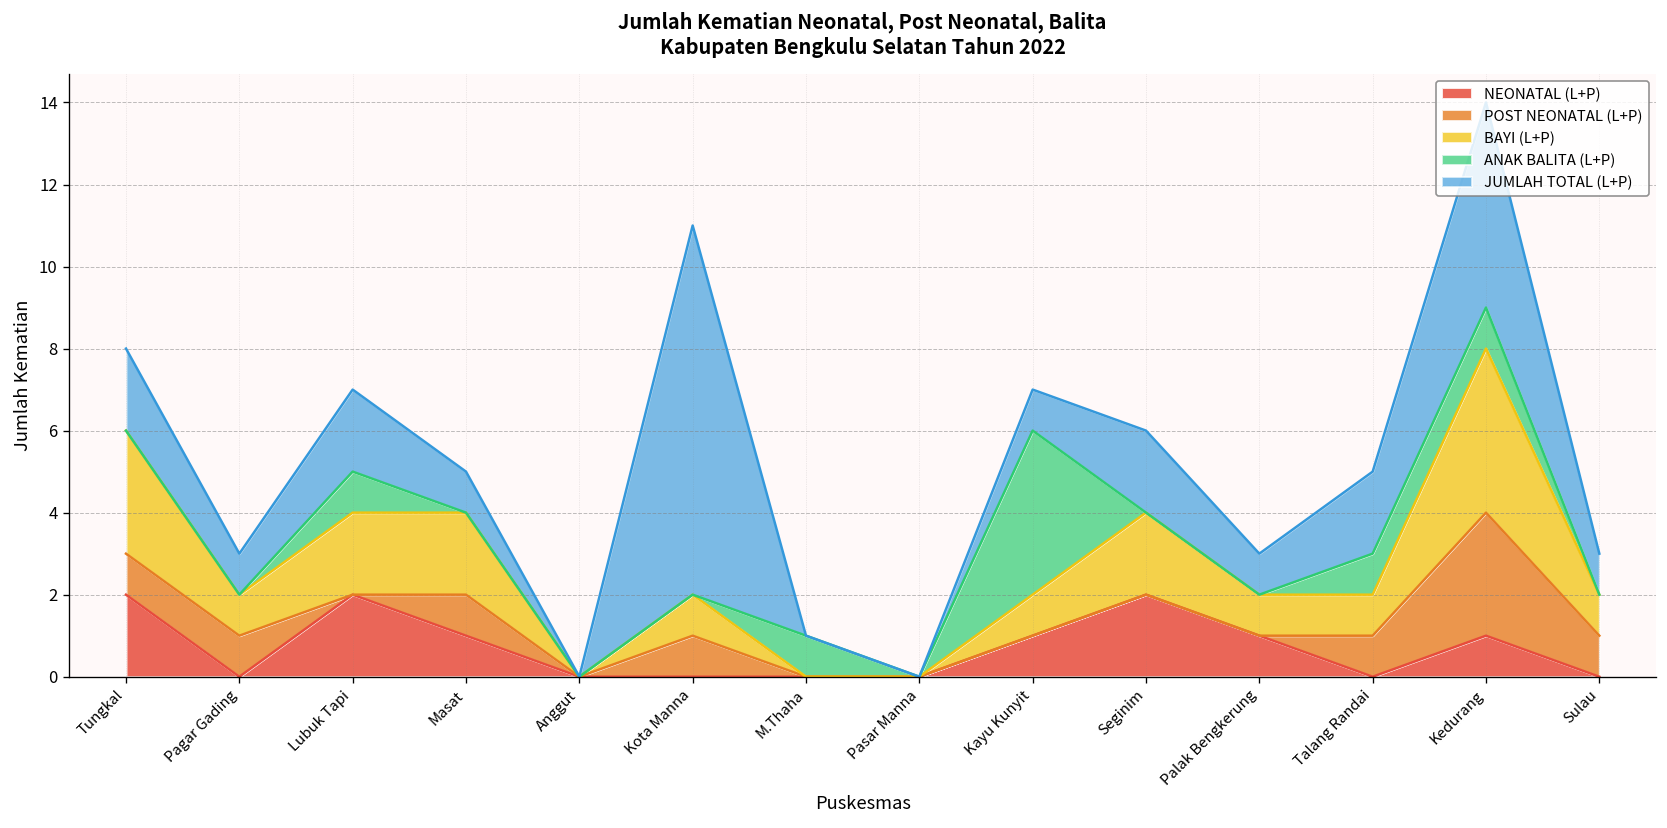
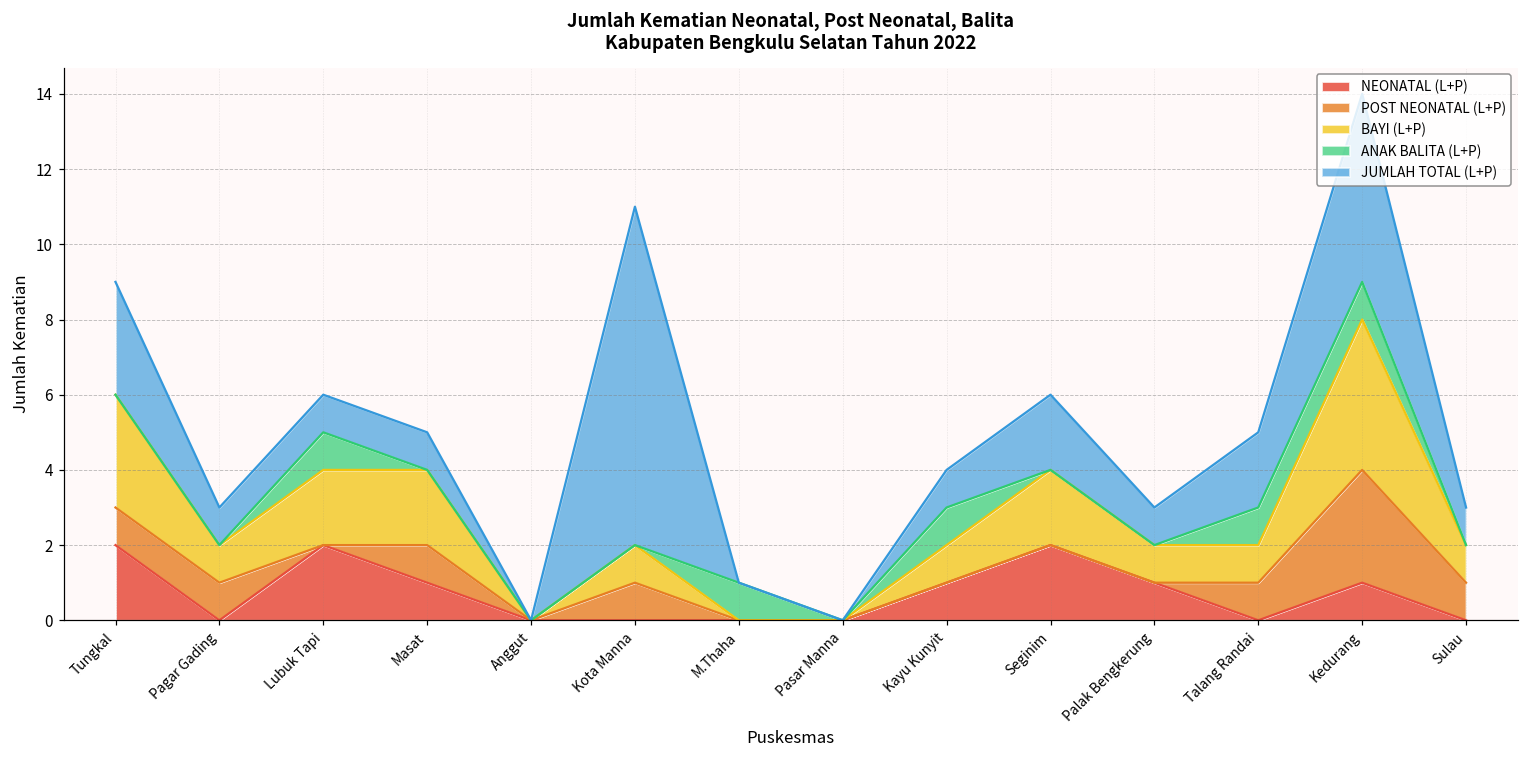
  {
    "BAYI (L+P)": {
      "Lubuk Tapi": 2,
      "Kayu Kunyit": 1,
      "Talang Randai": 1,
      "Kedurang": 4
    },
    "ANAK BALITA (L+P)": {
      "Lubuk Tapi": 1,
-     "Kayu Kunyit": 4,
+     "Kayu Kunyit": 1,
      "Talang Randai": 1,
      "Kedurang": 1
    },
    "JUMLAH TOTAL (L+P)": {
-     "Tungkal": 2,
+     "Tungkal": 3,
      "Pagar Gading": 1,
-     "Lubuk Tapi": 2,
+     "Lubuk Tapi": 1,
      "Masat": 1,
      "Kota Manna": 9,
      "Kayu Kunyit": 1,
      "Seginim": 2,
      "Palak Bengkerung": 1,
      "Talang Randai": 2,
      "Sulau": 1
    }
  }
